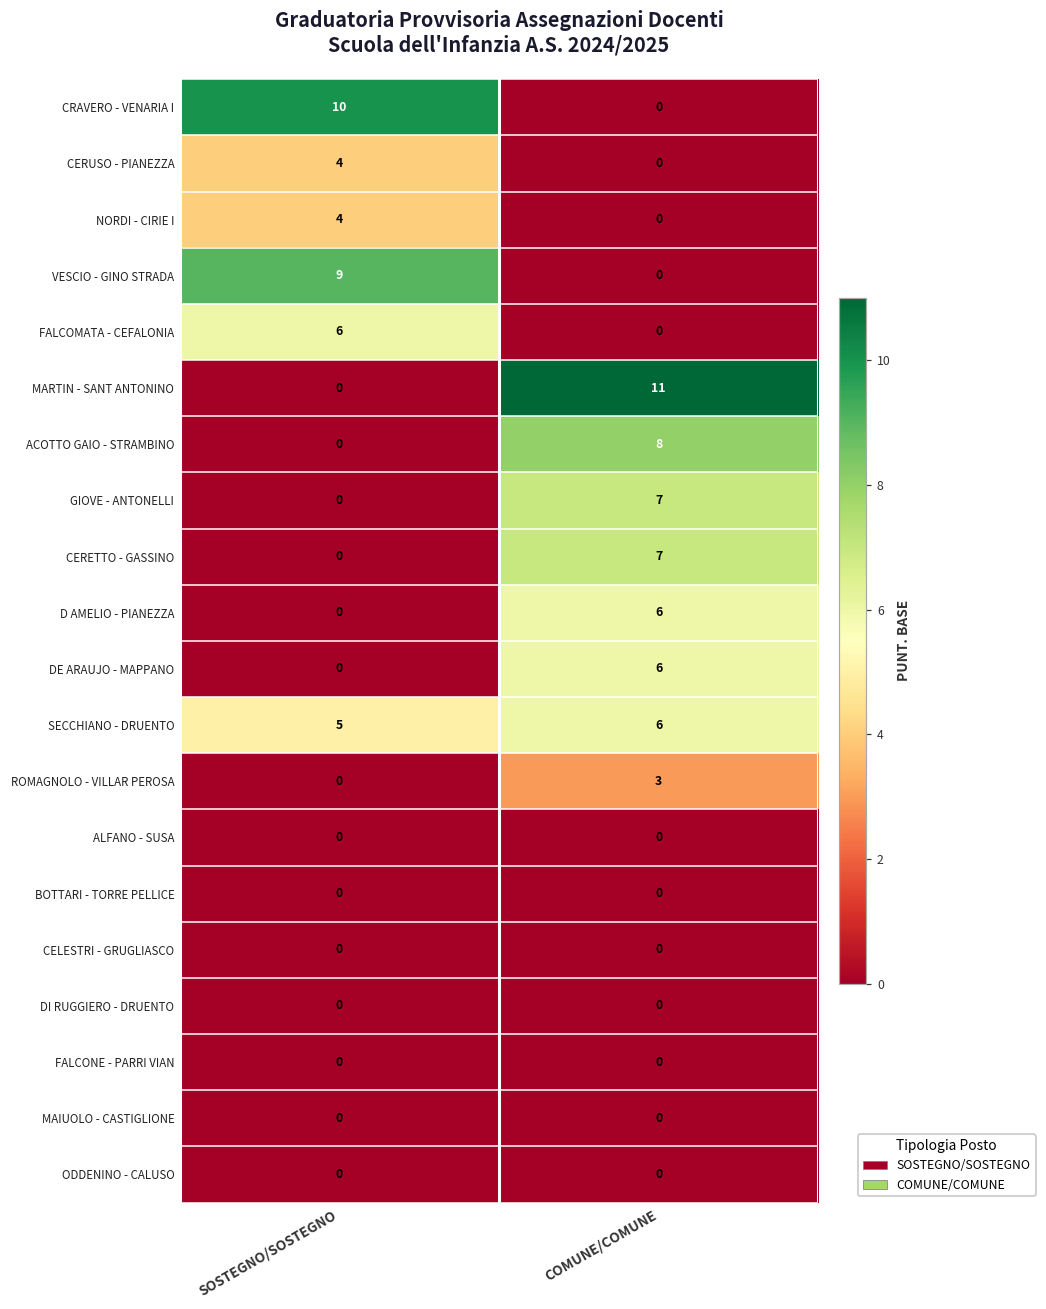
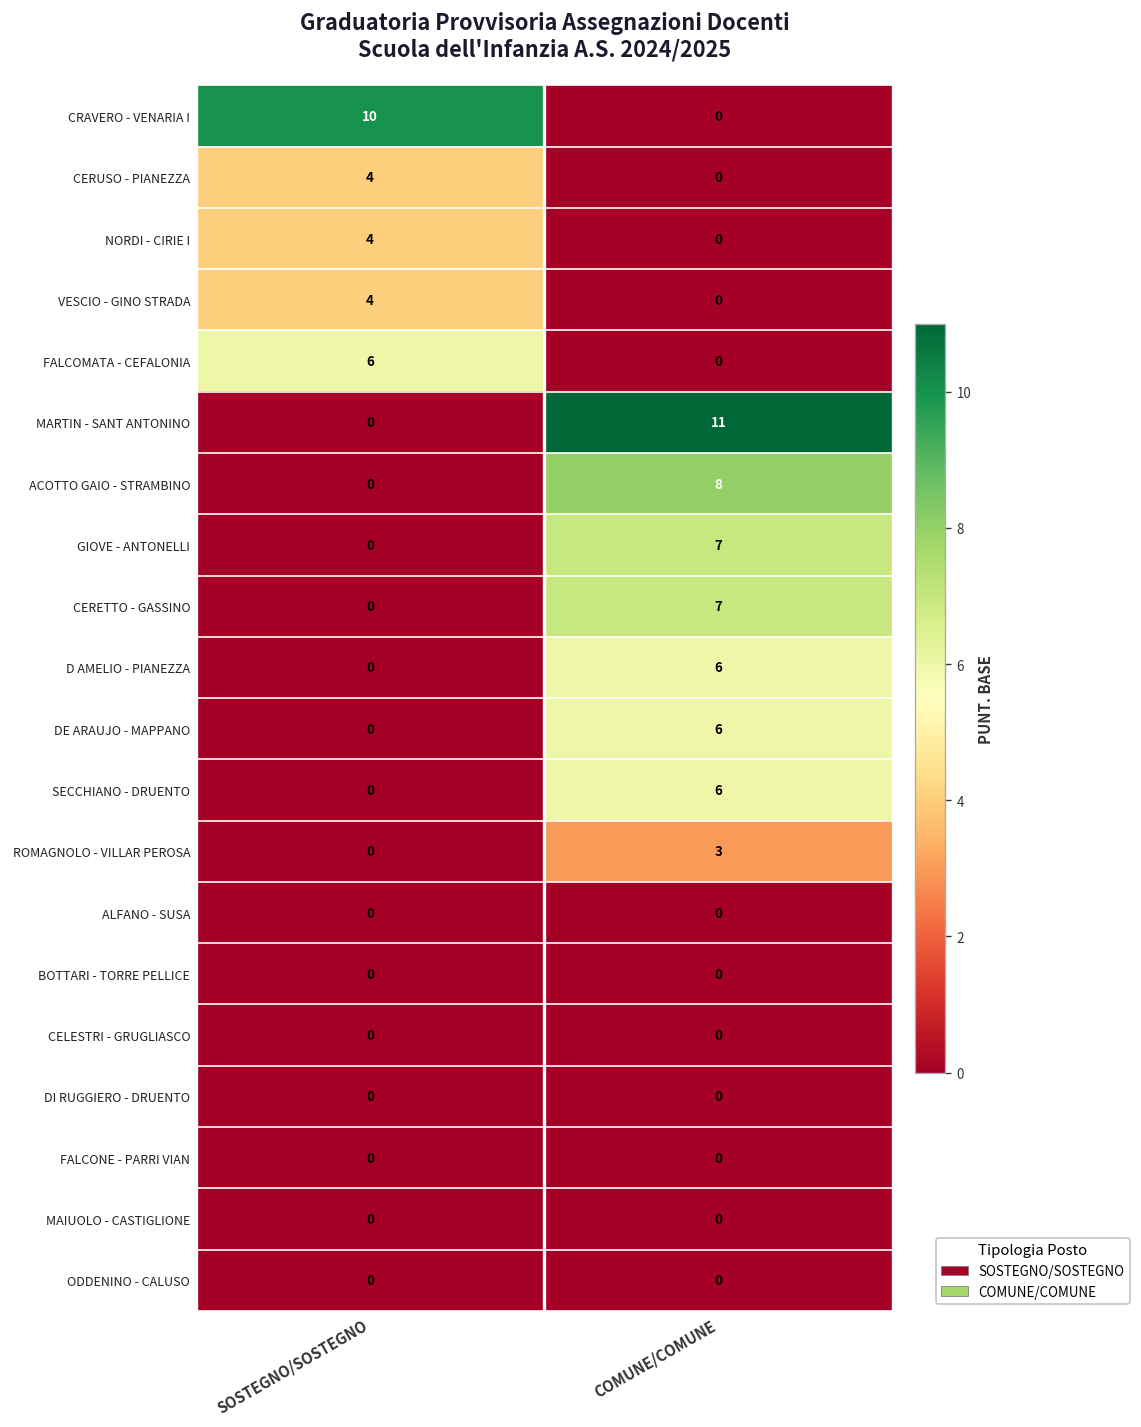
  {
    "CRAVERO - VENARIA I": {
      "SOSTEGNO/SOSTEGNO": 10,
      "COMUNE/COMUNE": 0
    },
    "CERUSO - PIANEZZA": {
      "SOSTEGNO/SOSTEGNO": 4,
      "COMUNE/COMUNE": 0
    },
    "NORDI - CIRIE I": {
      "SOSTEGNO/SOSTEGNO": 4,
      "COMUNE/COMUNE": 0
    },
    "VESCIO - GINO STRADA": {
-     "SOSTEGNO/SOSTEGNO": 9,
+     "SOSTEGNO/SOSTEGNO": 4,
      "COMUNE/COMUNE": 0
    },
    "FALCOMATA - CEFALONIA": {
      "SOSTEGNO/SOSTEGNO": 6,
      "COMUNE/COMUNE": 0
    },
    "MARTIN - SANT ANTONINO": {
      "SOSTEGNO/SOSTEGNO": 0,
      "COMUNE/COMUNE": 11
    },
    "ACOTTO GAIO - STRAMBINO": {
      "SOSTEGNO/SOSTEGNO": 0,
      "COMUNE/COMUNE": 8
    },
    "GIOVE - ANTONELLI": {
      "SOSTEGNO/SOSTEGNO": 0,
      "COMUNE/COMUNE": 7
    },
    "CERETTO - GASSINO": {
      "SOSTEGNO/SOSTEGNO": 0,
      "COMUNE/COMUNE": 7
    },
    "D AMELIO - PIANEZZA": {
      "SOSTEGNO/SOSTEGNO": 0,
      "COMUNE/COMUNE": 6
    },
    "DE ARAUJO - MAPPANO": {
      "SOSTEGNO/SOSTEGNO": 0,
      "COMUNE/COMUNE": 6
    },
    "SECCHIANO - DRUENTO": {
-     "SOSTEGNO/SOSTEGNO": 5,
+     "SOSTEGNO/SOSTEGNO": 0,
      "COMUNE/COMUNE": 6
    },
    "ROMAGNOLO - VILLAR PEROSA": {
      "SOSTEGNO/SOSTEGNO": 0,
      "COMUNE/COMUNE": 3
    },
    "ALFANO - SUSA": {
      "SOSTEGNO/SOSTEGNO": 0,
      "COMUNE/COMUNE": 0
    },
    "BOTTARI - TORRE PELLICE": {
      "SOSTEGNO/SOSTEGNO": 0,
      "COMUNE/COMUNE": 0
    },
    "CELESTRI - GRUGLIASCO": {
      "SOSTEGNO/SOSTEGNO": 0,
      "COMUNE/COMUNE": 0
    },
    "DI RUGGIERO - DRUENTO": {
      "SOSTEGNO/SOSTEGNO": 0,
      "COMUNE/COMUNE": 0
    },
    "FALCONE - PARRI VIAN": {
      "SOSTEGNO/SOSTEGNO": 0,
      "COMUNE/COMUNE": 0
    },
    "MAIUOLO - CASTIGLIONE": {
      "SOSTEGNO/SOSTEGNO": 0,
      "COMUNE/COMUNE": 0
    },
    "ODDENINO - CALUSO": {
      "SOSTEGNO/SOSTEGNO": 0,
      "COMUNE/COMUNE": 0
    }
  }
